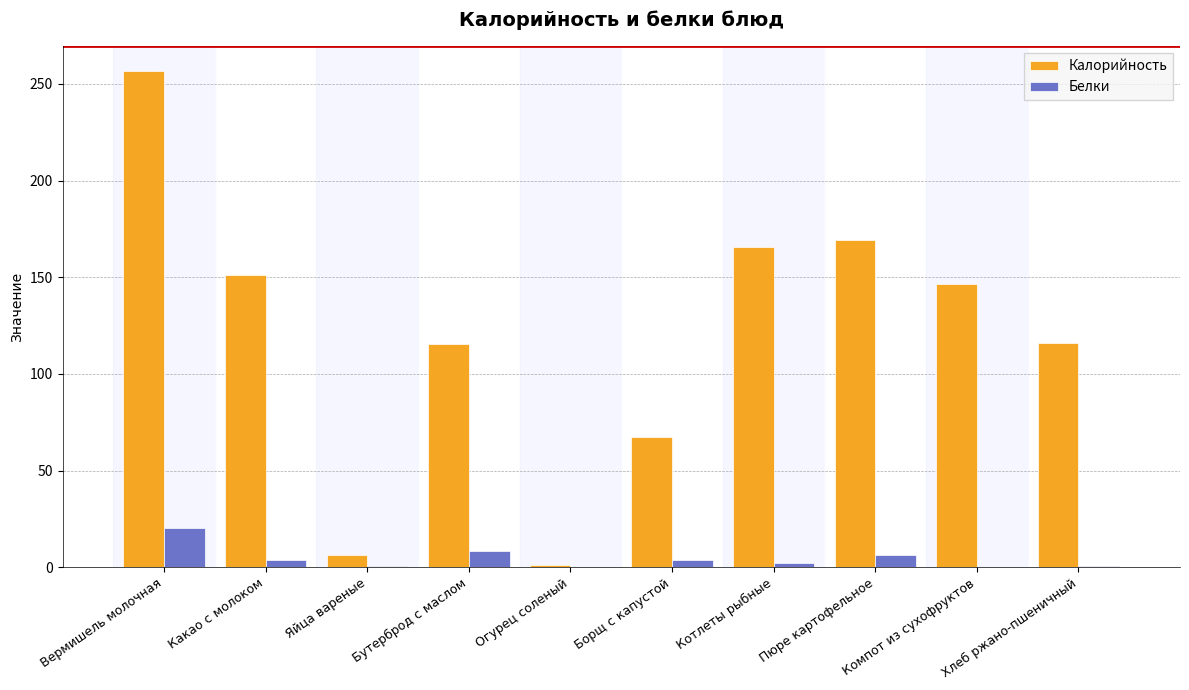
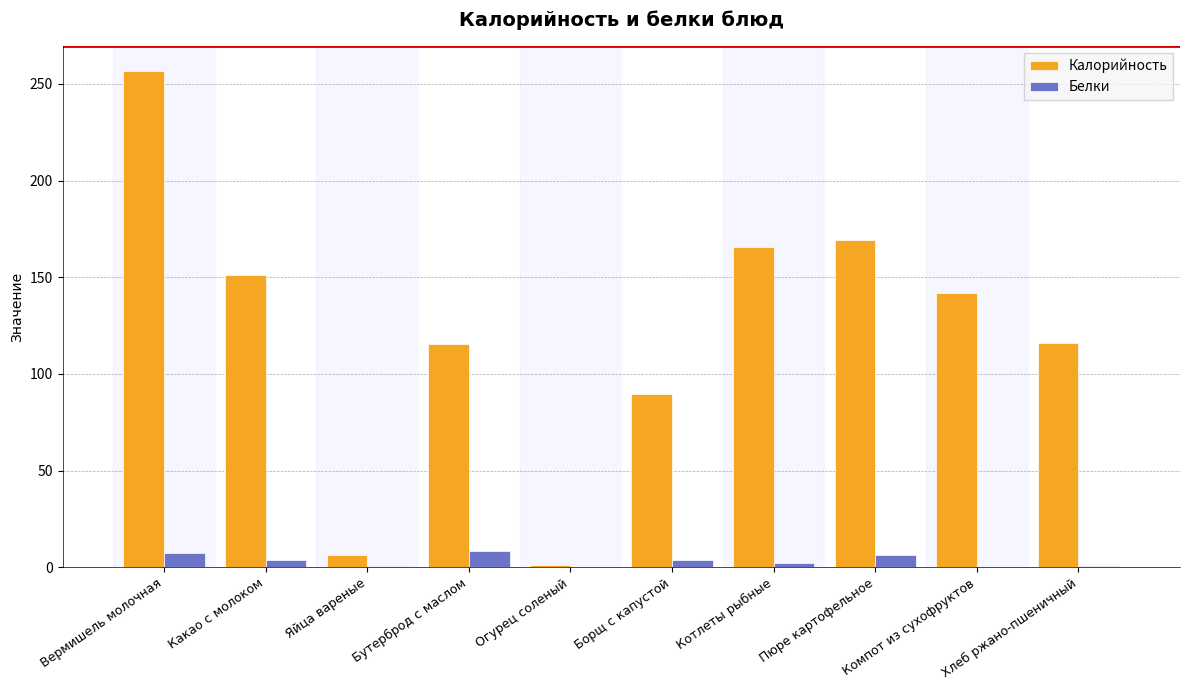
  {
    "Калорийность": {
      "Вермишель молочная": 257,
      "Какао с молоком": 151,
      "Яйца вареные": 6,
      "Бутерброд с маслом": 115,
      "Огурец соленый": 1,
-     "Борщ с капустой": 67,
+     "Борщ с капустой": 89,
      "Котлеты рыбные": 166,
      "Пюре картофельное": 169,
-     "Компот из сухофруктов": 146,
+     "Компот из сухофруктов": 142,
      "Хлеб ржано-пшеничный": 116
    },
    "Белки": {
-     "Вермишель молочная": 20,
+     "Вермишель молочная": 7,
      "Какао с молоком": 4,
      "Бутерброд с маслом": 9,
      "Огурец соленый": 0,
      "Борщ с капустой": 4,
      "Котлеты рыбные": 2,
      "Пюре картофельное": 6
    }
  }
